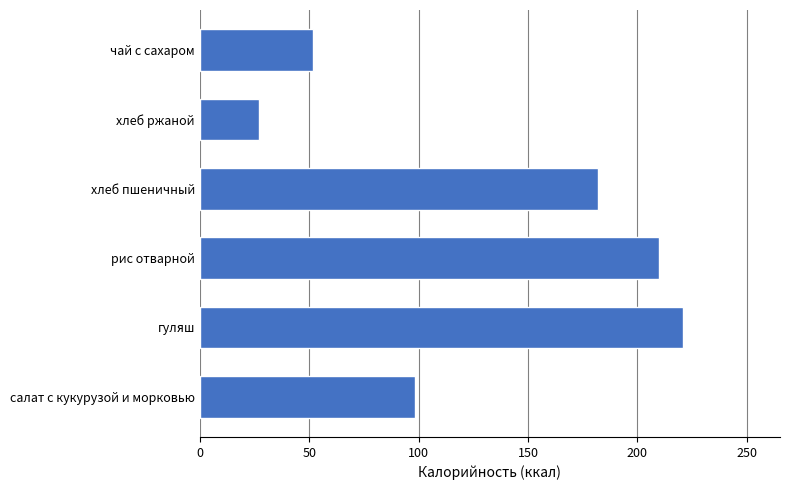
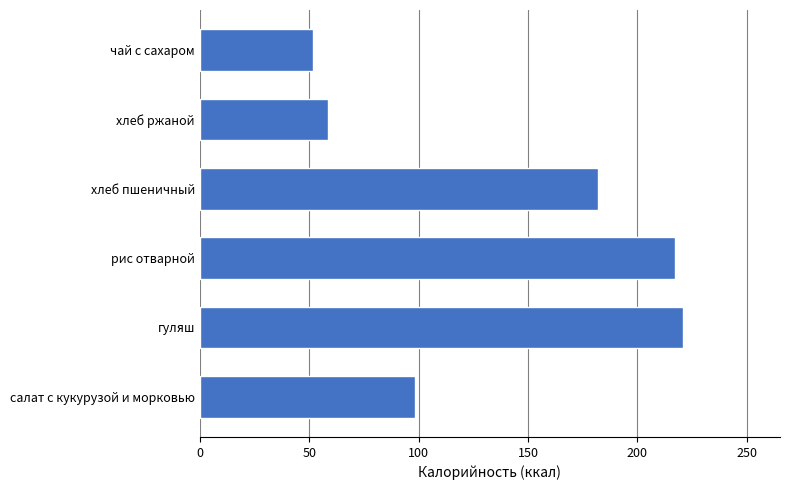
  {
    "чай с сахаром": 52,
-   "хлеб ржаной": 27,
+   "хлеб ржаной": 59,
    "хлеб пшеничный": 182,
-   "рис отварной": 210,
+   "рис отварной": 217,
    "гуляш": 221,
    "салат с кукурузой и морковью": 99
  }
